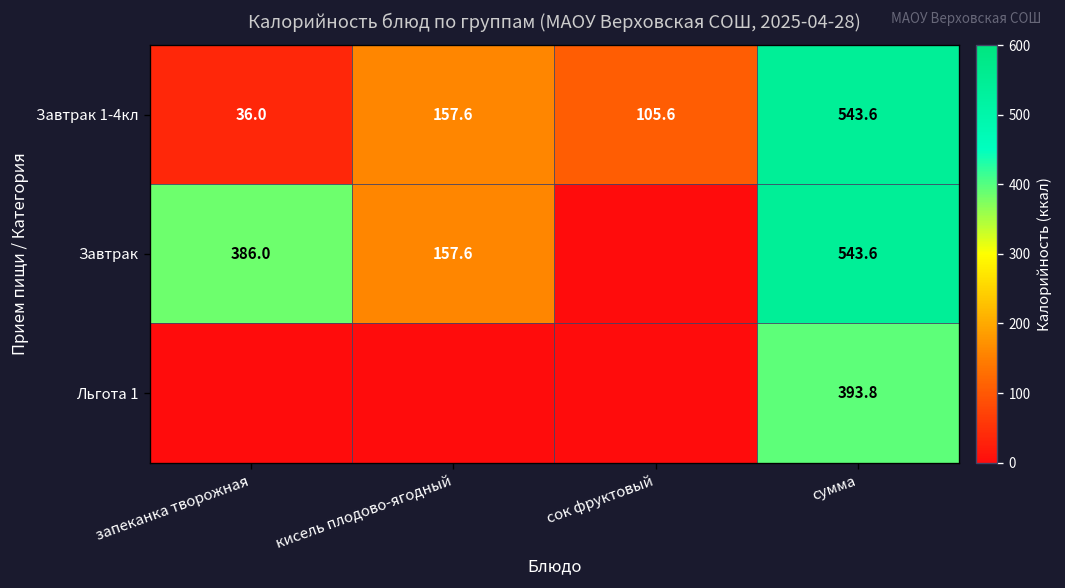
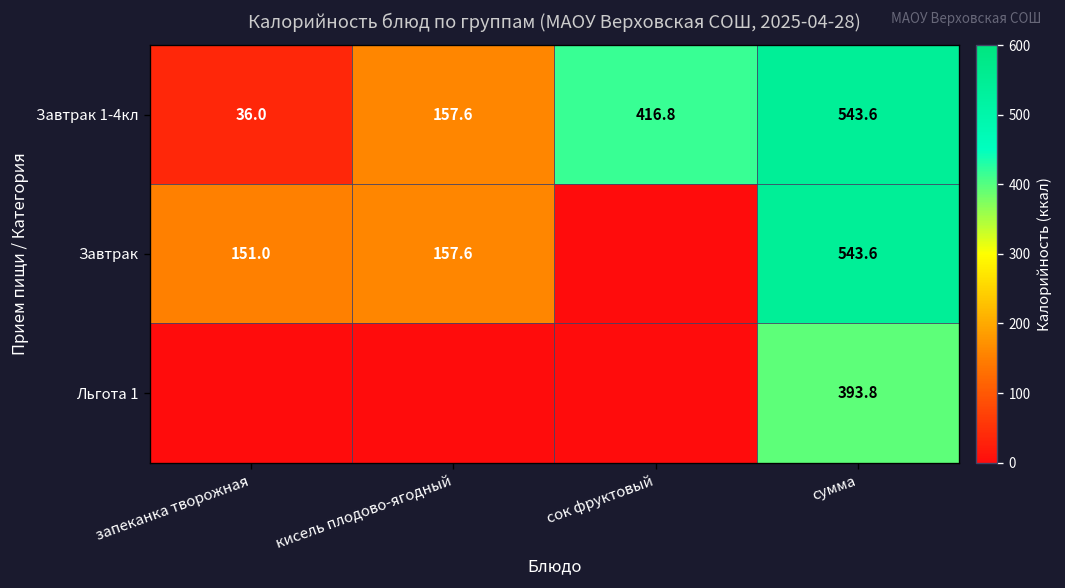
  {
    "Завтрак 1-4кл": {
      "запеканка творожная": 36.0,
      "кисель плодово-ягодный": 157.6,
-     "сок фруктовый": 105.6,
+     "сок фруктовый": 416.8,
      "сумма": 543.6
    },
    "Завтрак": {
-     "запеканка творожная": 386.0,
+     "запеканка творожная": 151.0,
      "кисель плодово-ягодный": 157.6,
      "сумма": 543.6
    },
    "Льгота 1": {
      "сумма": 393.8
    }
  }
